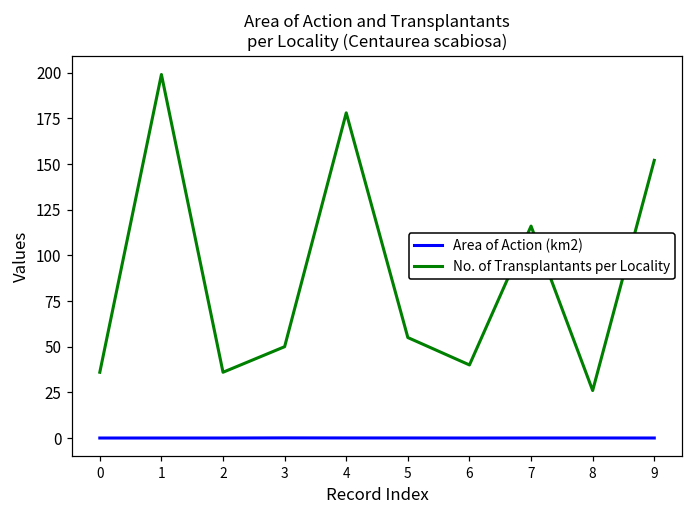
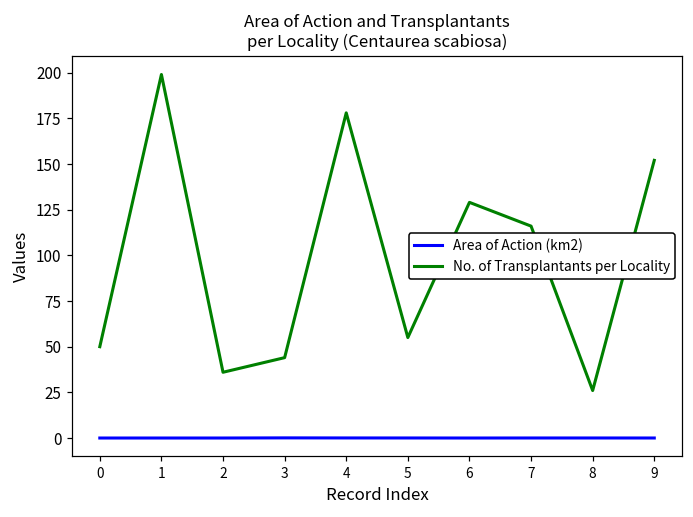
  {
    "Area of Action (km2)": {
      "0": 0,
      "1": 0,
      "2": 0,
      "3": 0,
      "4": 0,
      "5": 0,
      "6": 0,
      "7": 0,
      "8": 0,
      "9": 0
    },
    "No. of Transplantants per Locality": {
-     "0": 36,
+     "0": 50,
      "1": 199,
      "2": 36,
-     "3": 50,
+     "3": 44,
      "4": 178,
      "5": 55,
-     "6": 40,
+     "6": 129,
      "7": 116,
      "8": 26,
      "9": 152
    }
  }
